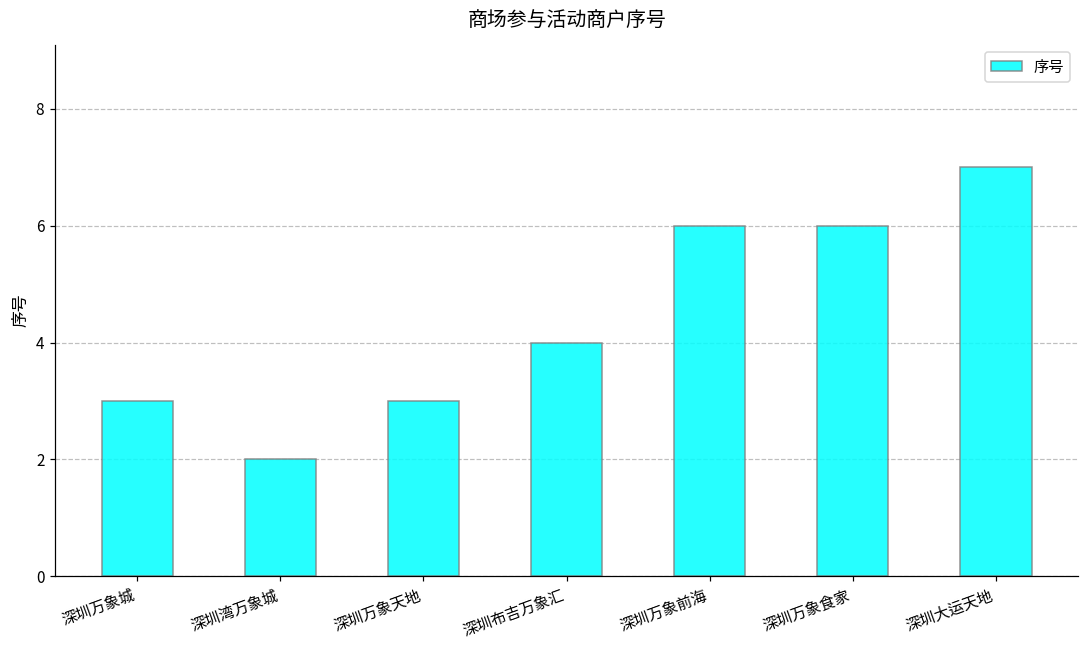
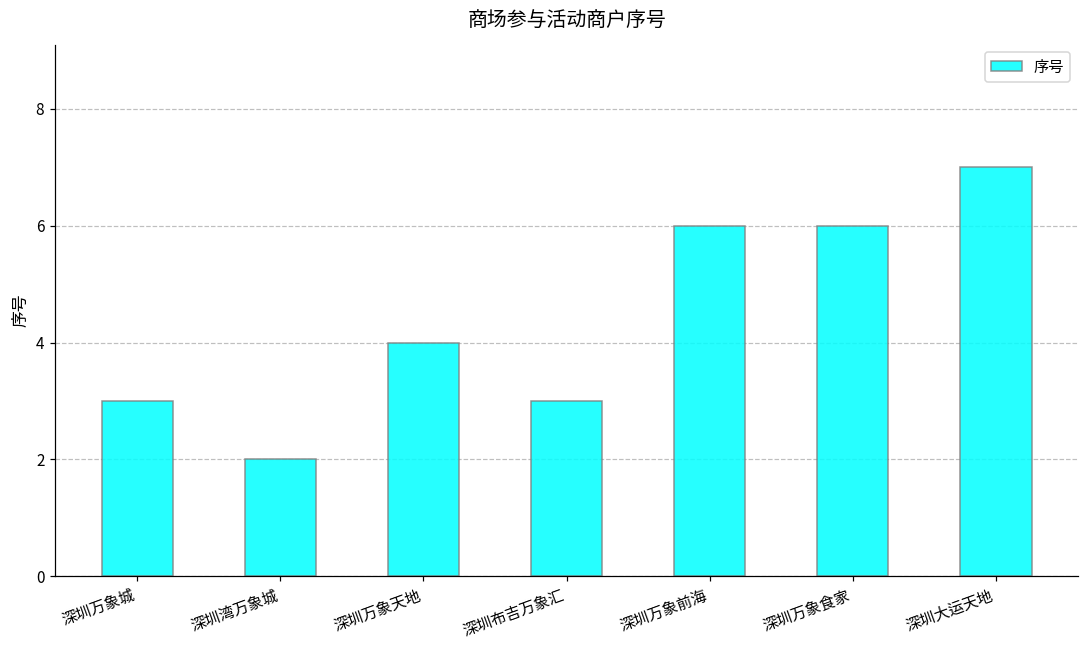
  {
    "深圳万象城": 3,
    "深圳湾万象城": 2,
-   "深圳万象天地": 3,
-   "深圳布吉万象汇": 4,
+   "深圳万象天地": 4,
+   "深圳布吉万象汇": 3,
    "深圳万象前海": 6,
    "深圳万象食家": 6,
    "深圳大运天地": 7
  }
